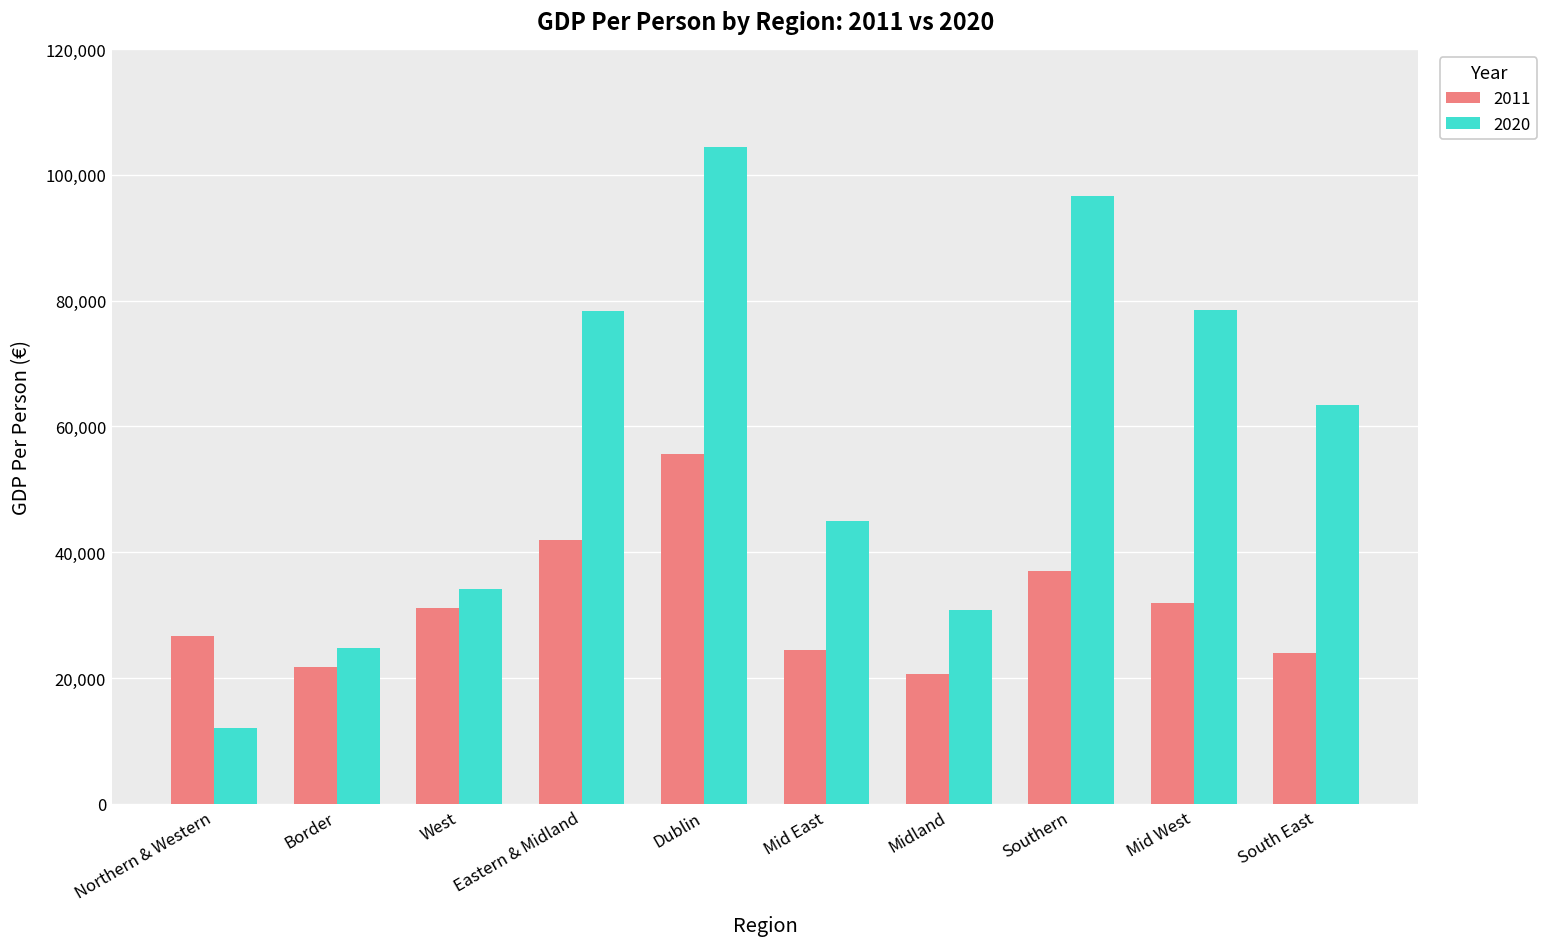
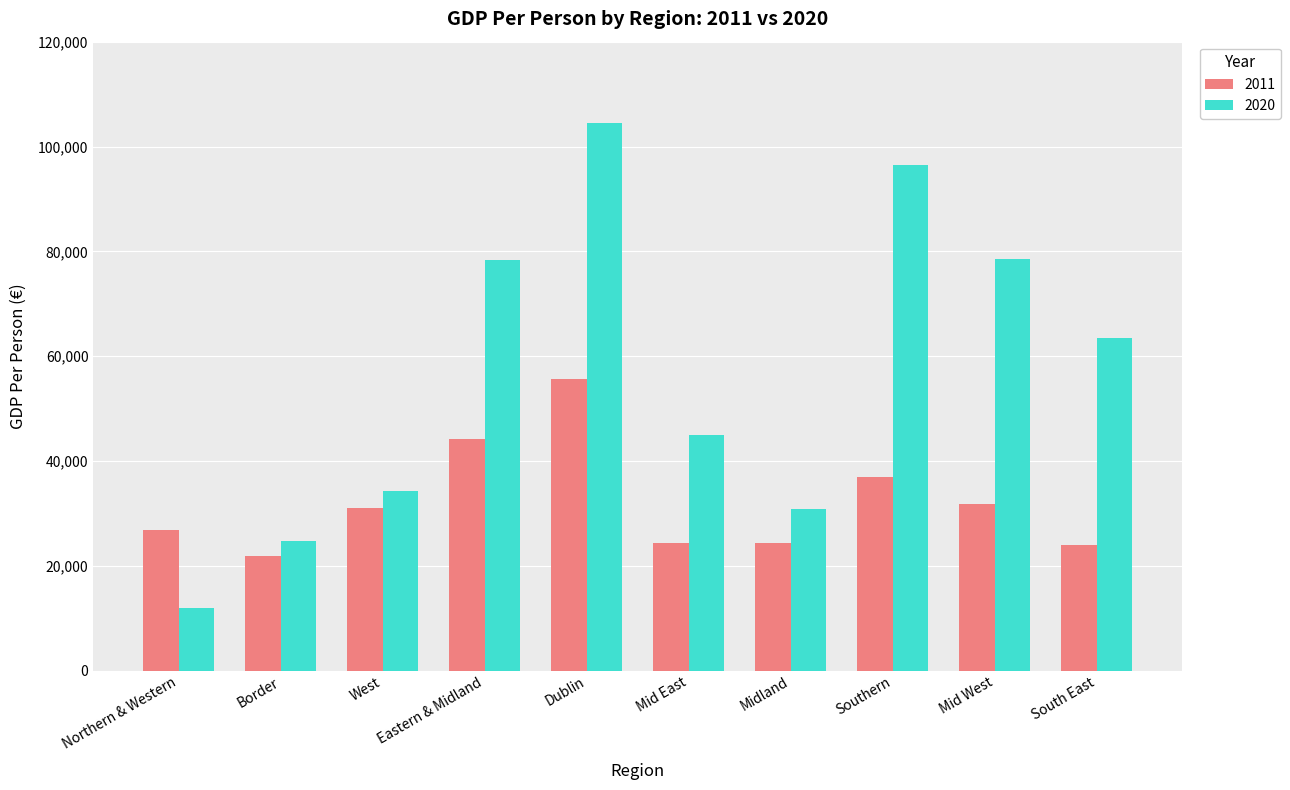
  {
    "2011": {
      "Northern & Western": "27,000",
      "Border": "22,000",
      "West": "31,000",
-     "Eastern & Midland": "42,000",
+     "Eastern & Midland": "44,000",
      "Dublin": "56,000",
      "Mid East": "24,000",
-     "Midland": "21,000",
+     "Midland": "24,000",
      "Southern": "37,000",
      "Mid West": "32,000",
      "South East": "24,000"
    },
    "2020": {
      "Northern & Western": "12,000",
      "Border": "25,000",
      "West": "34,000",
      "Eastern & Midland": "78,000",
      "Dublin": "104,000",
      "Mid East": "45,000",
      "Midland": "31,000",
      "Southern": "97,000",
      "Mid West": "79,000",
      "South East": "63,000"
    }
  }
